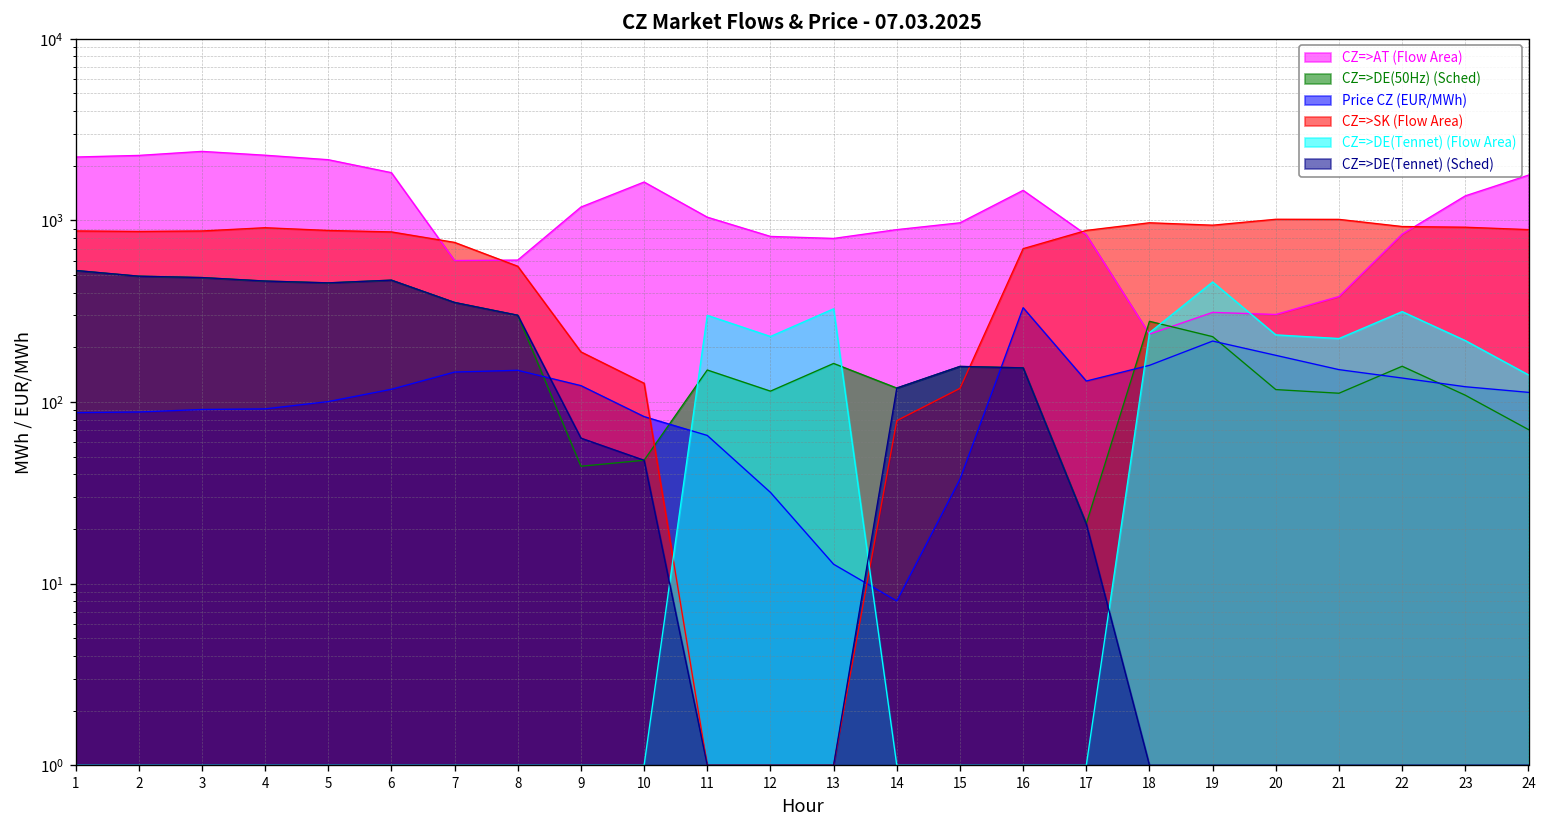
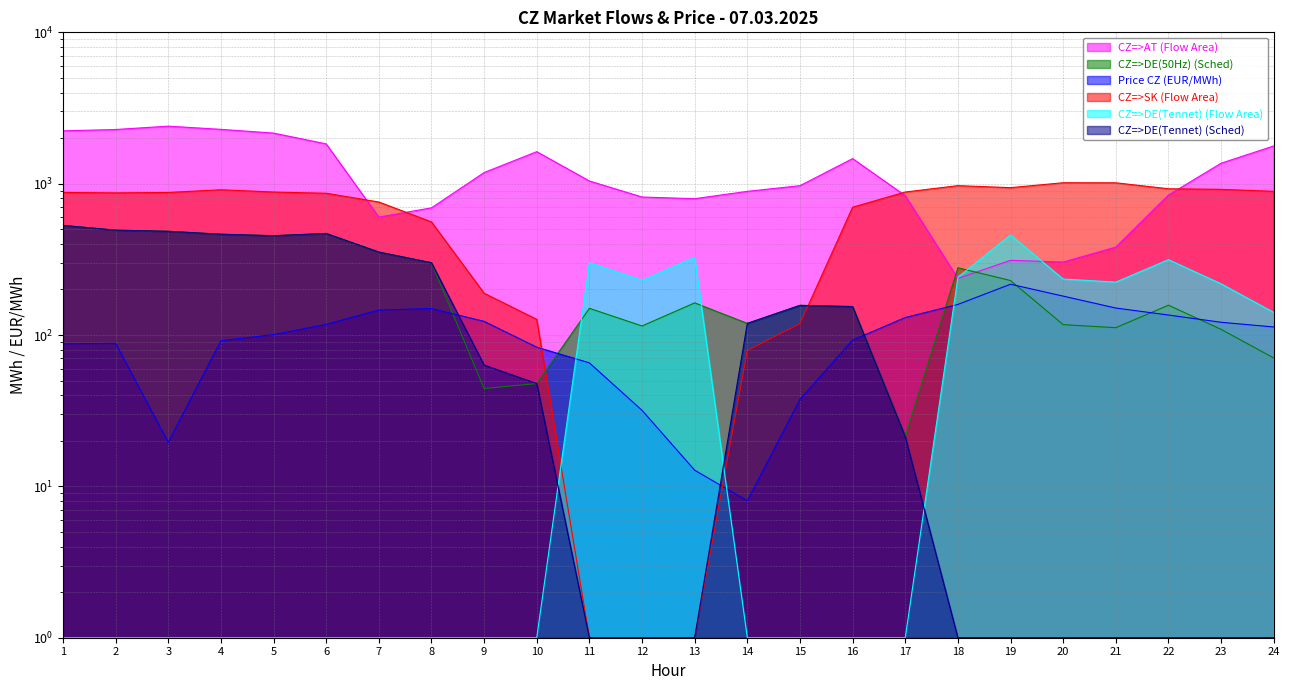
  {
    "CZ=>AT (Flow Area)": {
      "1": 2200,
      "2": 2300,
      "3": 2400,
      "4": 2300,
      "5": 2200,
      "6": 1800,
      "7": 600,
-     "8": 600,
+     "8": 700,
      "9": 1200,
      "10": 1600,
      "11": 1000,
      "12": 800,
      "13": 800,
      "14": 900,
      "15": 1000,
      "16": 1500,
      "17": 800,
      "19": 310,
      "20": 300,
      "21": 380,
      "22": 800,
      "23": 1400,
      "24": 1800
    },
    "CZ=>DE(50Hz) (Sched)": {
      "9": 44,
      "11": 150,
      "12": 110,
      "13": 160,
      "18": 280,
      "19": 230,
      "20": 120,
      "21": 110,
      "22": 160,
      "23": 110,
      "24": 70
    },
    "Price CZ (EUR/MWh)": {
      "1": 90,
      "2": 90,
-     "3": 90,
+     "3": 20,
      "4": 90,
      "5": 100,
      "6": 120,
      "7": 150,
      "8": 150,
      "9": 120,
      "10": 80,
      "11": 65,
      "12": 32,
      "13": 13,
      "14": 8,
      "15": 38,
-     "16": 330,
+     "16": 90,
      "17": 130,
      "18": 160,
      "19": 220,
      "20": 180,
      "21": 150,
      "22": 140,
      "23": 120,
      "24": 110
    },
    "CZ=>SK (Flow Area)": {
      "1": 900,
      "2": 900,
      "3": 900,
      "4": 900,
      "5": 900,
      "6": 900,
      "7": 800,
      "8": 560,
      "9": 190,
      "10": 130,
      "14": 80,
      "15": 120,
      "16": 700,
      "17": 900,
      "18": 1000,
      "19": 900,
      "20": 1000,
      "21": 1000,
      "22": 900,
      "23": 900,
      "24": 900
    },
    "CZ=>DE(Tennet) (Flow Area)": {
      "1": 1,
      "2": 1,
      "3": 1,
      "4": 1,
      "5": 1,
      "6": 1,
      "7": 1,
      "8": 1,
      "9": 1,
      "10": 1,
      "11": 300,
      "12": 230,
      "13": 330,
      "14": 1,
      "15": 1,
      "16": 1,
      "17": 1,
      "19": 460,
      "20": 230,
      "21": 220,
      "22": 310,
      "23": 220,
      "24": 140
    },
    "CZ=>DE(Tennet) (Sched)": {
      "9": 63,
      "18": 1,
      "19": 1,
      "20": 1,
      "21": 1,
      "22": 1,
      "23": 1,
      "24": 1
    }
  }
